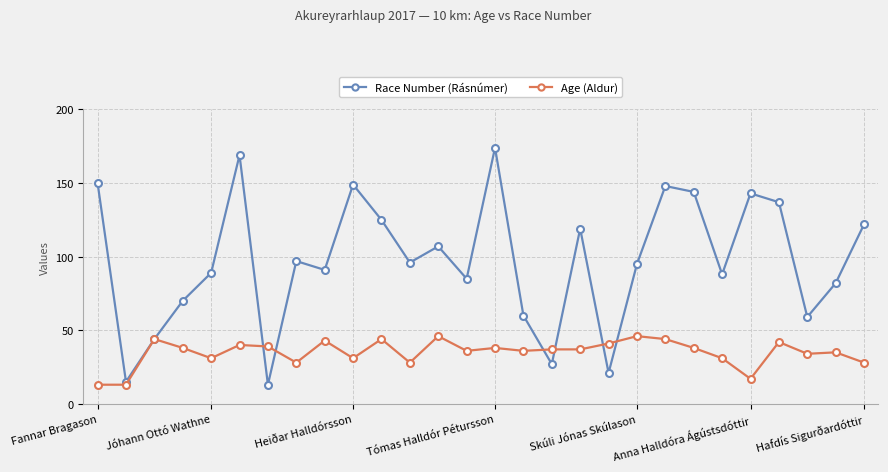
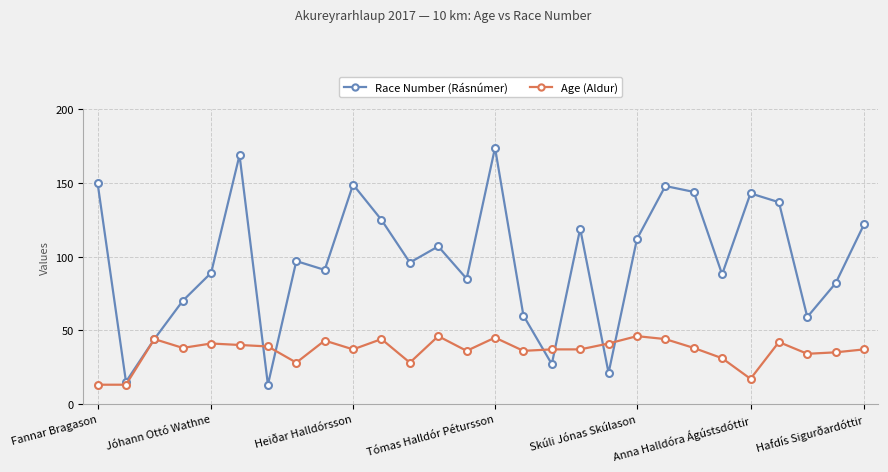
  {
    "Race Number (Rásnúmer)": {
      "Fannar Bragason": 150,
      "Jóhann Ottó Wathne": 89,
      "Heiðar Halldórsson": 149,
      "Tómas Halldór Pétursson": 174,
-     "Skúli Jónas Skúlason": 95,
+     "Skúli Jónas Skúlason": 112,
      "Anna Halldóra Ágústsdóttir": 143,
      "Hafdís Sigurðardóttir": 122
    },
    "Age (Aldur)": {
      "Fannar Bragason": 13,
-     "Jóhann Ottó Wathne": 31,
-     "Heiðar Halldórsson": 31,
-     "Tómas Halldór Pétursson": 38,
+     "Jóhann Ottó Wathne": 41,
+     "Heiðar Halldórsson": 37,
+     "Tómas Halldór Pétursson": 45,
      "Skúli Jónas Skúlason": 46,
      "Anna Halldóra Ágústsdóttir": 17,
-     "Hafdís Sigurðardóttir": 28
+     "Hafdís Sigurðardóttir": 37
    }
  }
